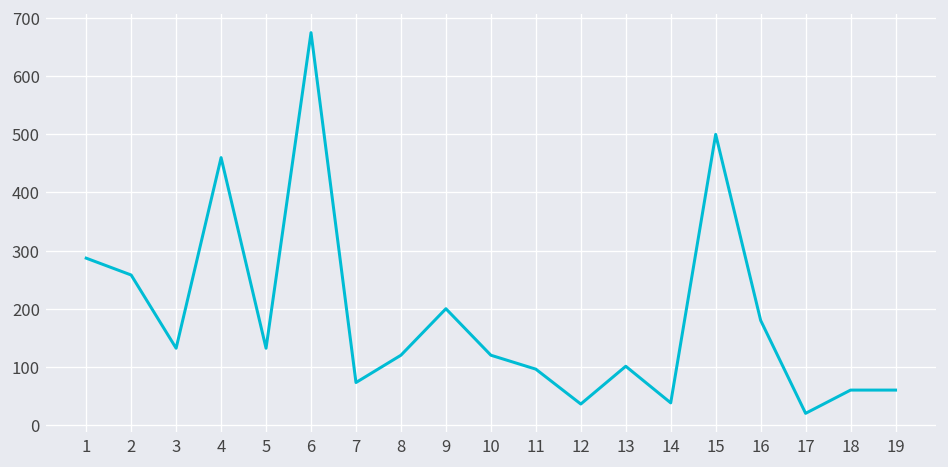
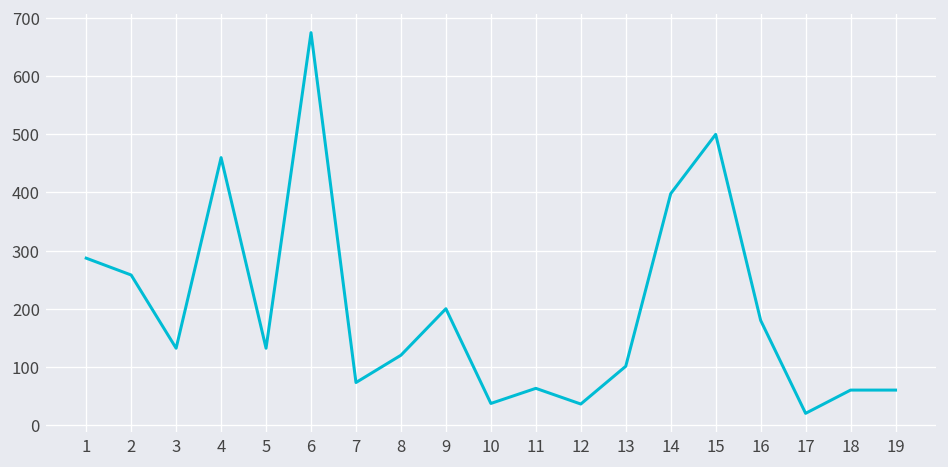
  {
    "1": 290,
    "2": 260,
    "3": 130,
    "4": 460,
    "5": 130,
    "6": 680,
    "7": 70,
    "8": 120,
    "9": 200,
-   "10": 120,
-   "11": 100,
+   "10": 40,
+   "11": 60,
    "12": 40,
    "13": 100,
-   "14": 40,
+   "14": 400,
    "15": 500,
    "16": 180,
    "17": 20,
    "18": 60,
    "19": 60
  }
